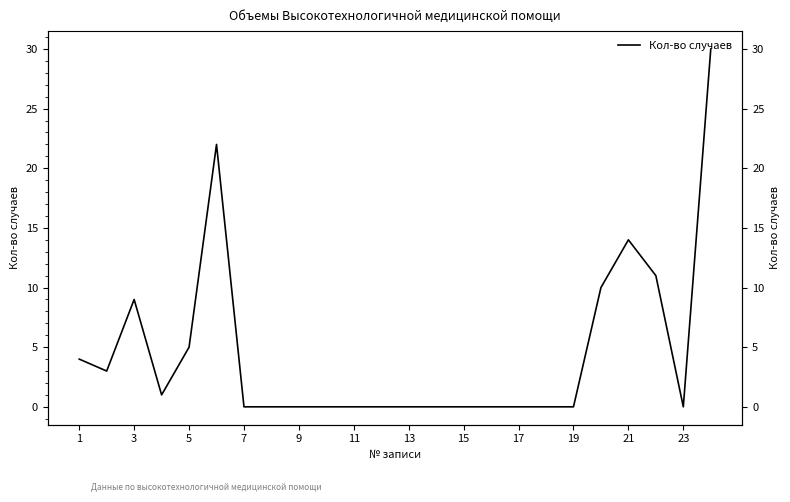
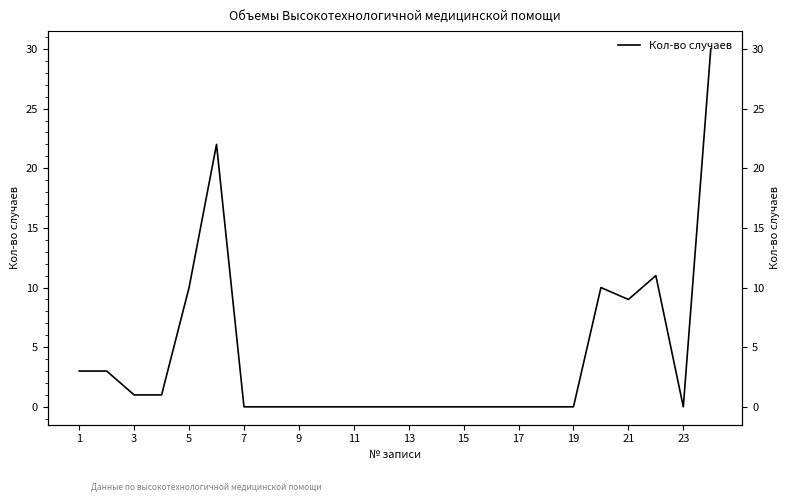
  {
-   "1": 4,
-   "3": 9,
-   "5": 5,
+   "1": 3,
+   "3": 1,
+   "5": 10,
    "7": 0,
    "9": 0,
    "11": 0,
    "13": 0,
    "15": 0,
    "17": 0,
    "19": 0,
-   "21": 14,
+   "21": 9,
    "23": 0
  }
